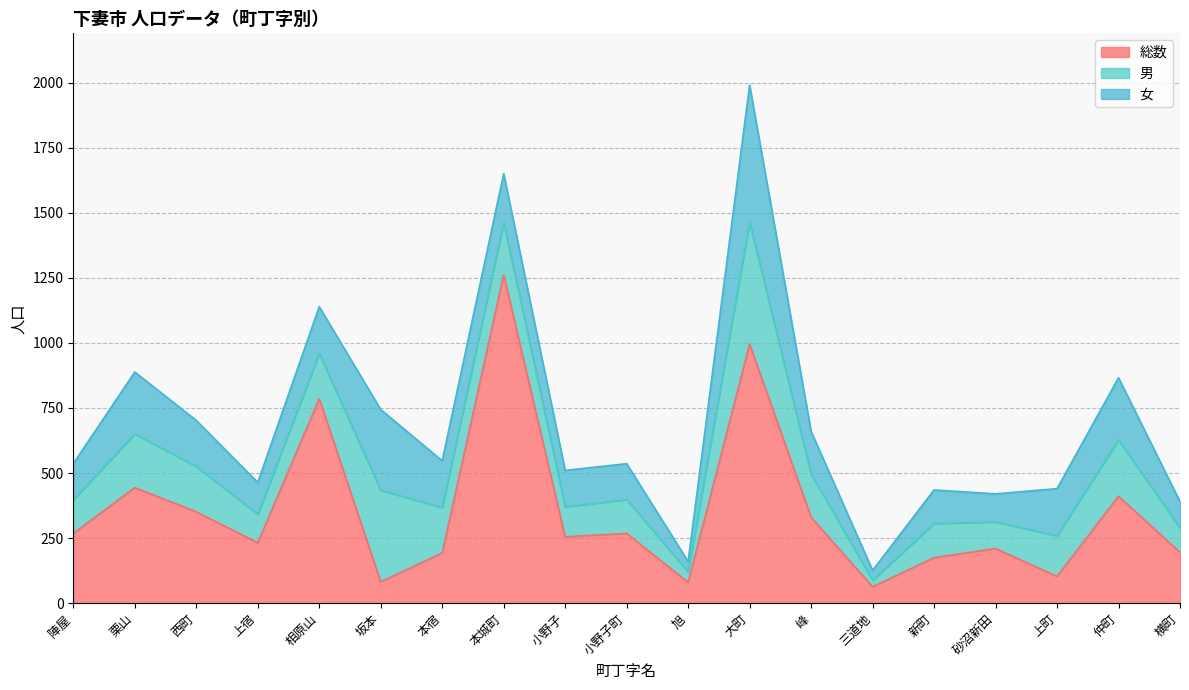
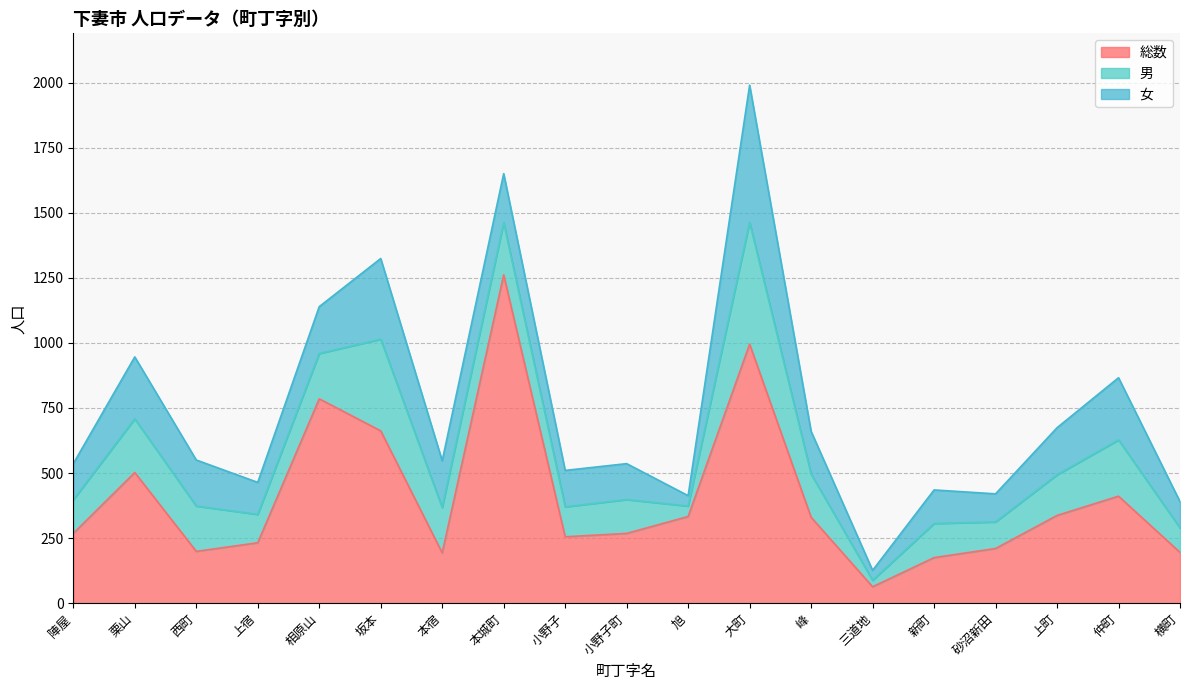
  {
    "総数": {
      "陣屋": 270,
-     "栗山": 440,
-     "西町": 350,
+     "栗山": 500,
+     "西町": 200,
      "上宿": 230,
      "相原山": 790,
-     "坂本": 80,
+     "坂本": 660,
      "本宿": 190,
      "本城町": 1260,
      "小野子": 260,
      "小野子町": 270,
-     "旭": 80,
+     "旭": 330,
      "大町": 1000,
      "峰": 330,
      "三道地": 60,
      "新町": 180,
      "砂沼新田": 210,
-     "上町": 100,
+     "上町": 340,
      "仲町": 410,
      "横町": 200
    }
  }
